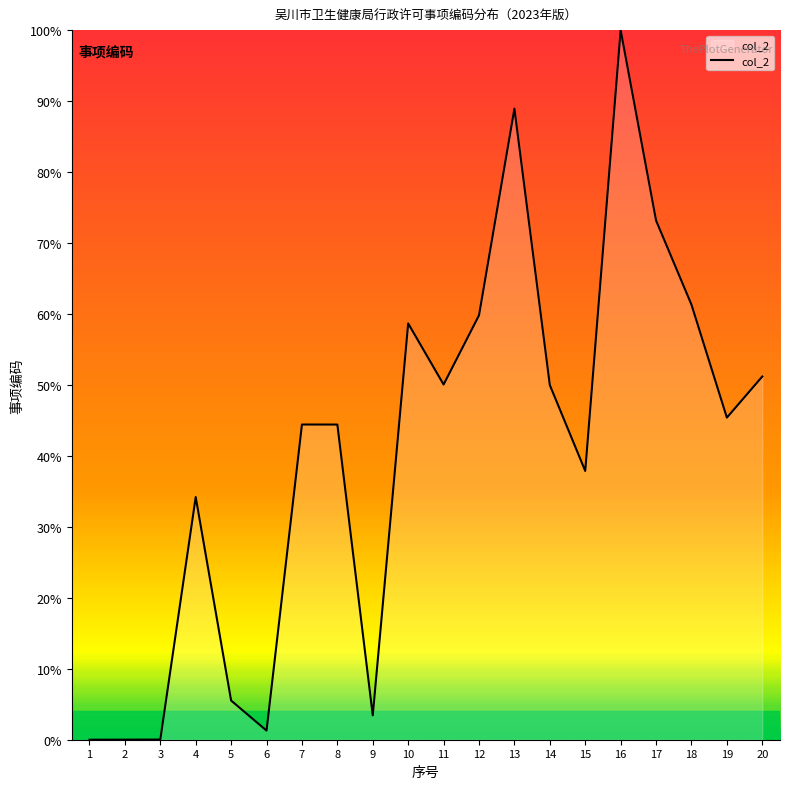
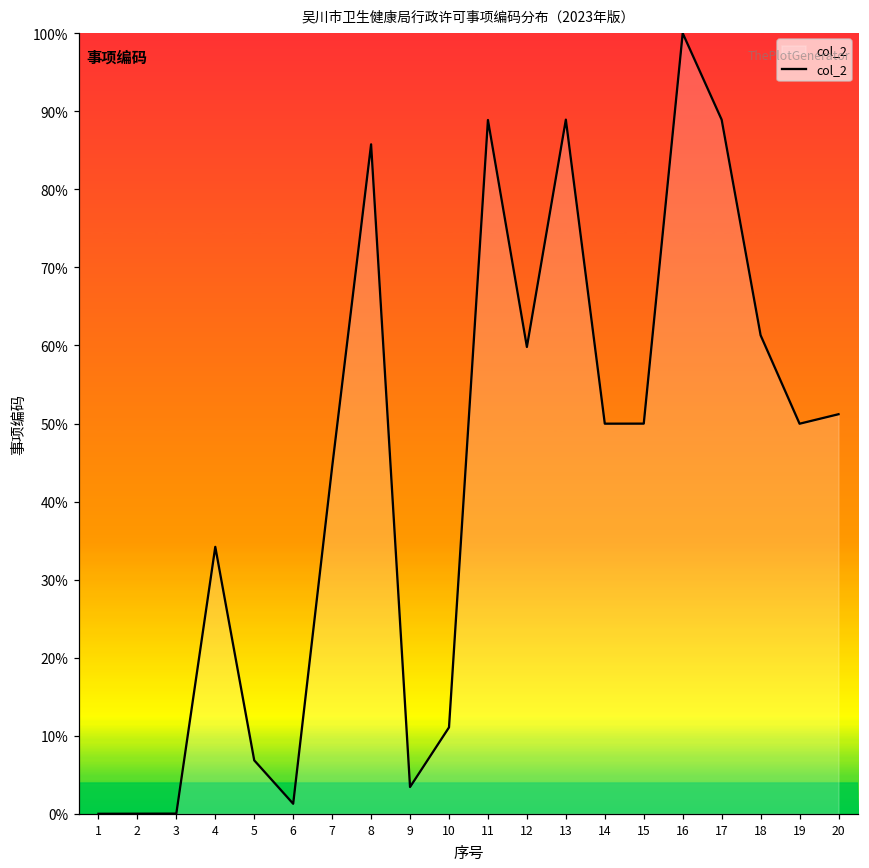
  {
    "4": "34%",
-   "5": "6%",
+   "5": "7%",
    "7": "44%",
-   "8": "44%",
-   "10": "59%",
-   "11": "50%",
+   "8": "86%",
+   "10": "11%",
+   "11": "89%",
    "12": "60%",
    "13": "89%",
    "14": "50%",
-   "15": "38%",
+   "15": "50%",
    "16": "100%",
-   "17": "73%",
+   "17": "89%",
    "18": "61%",
-   "19": "45%",
+   "19": "50%",
    "20": "51%"
  }
